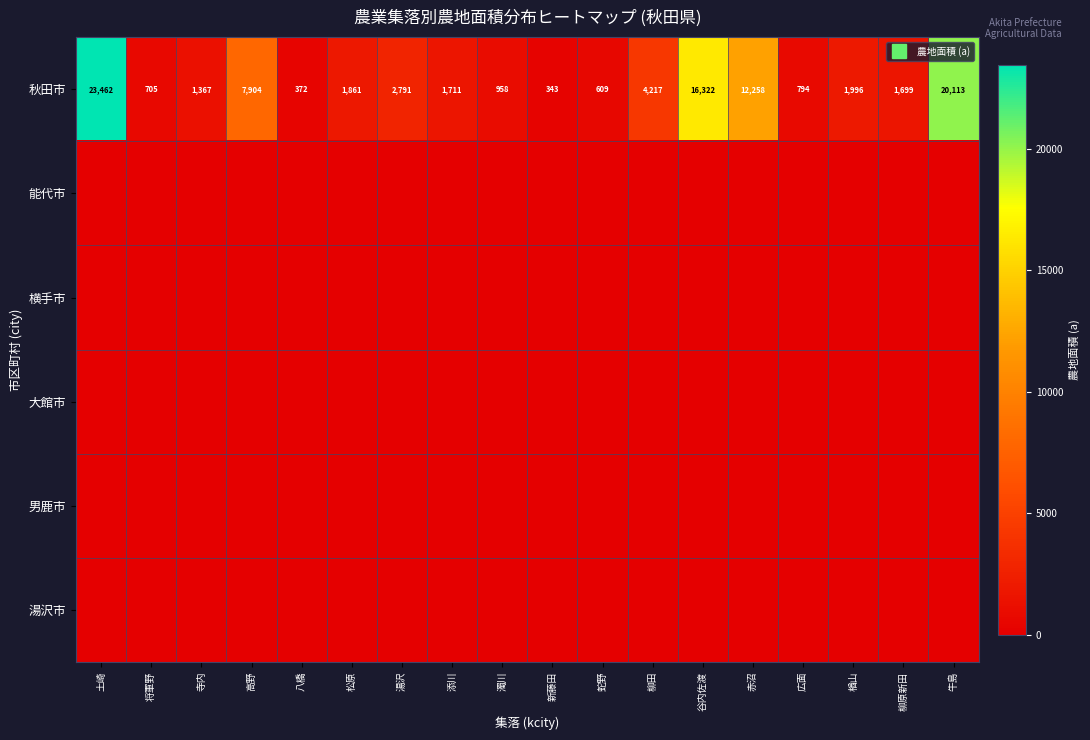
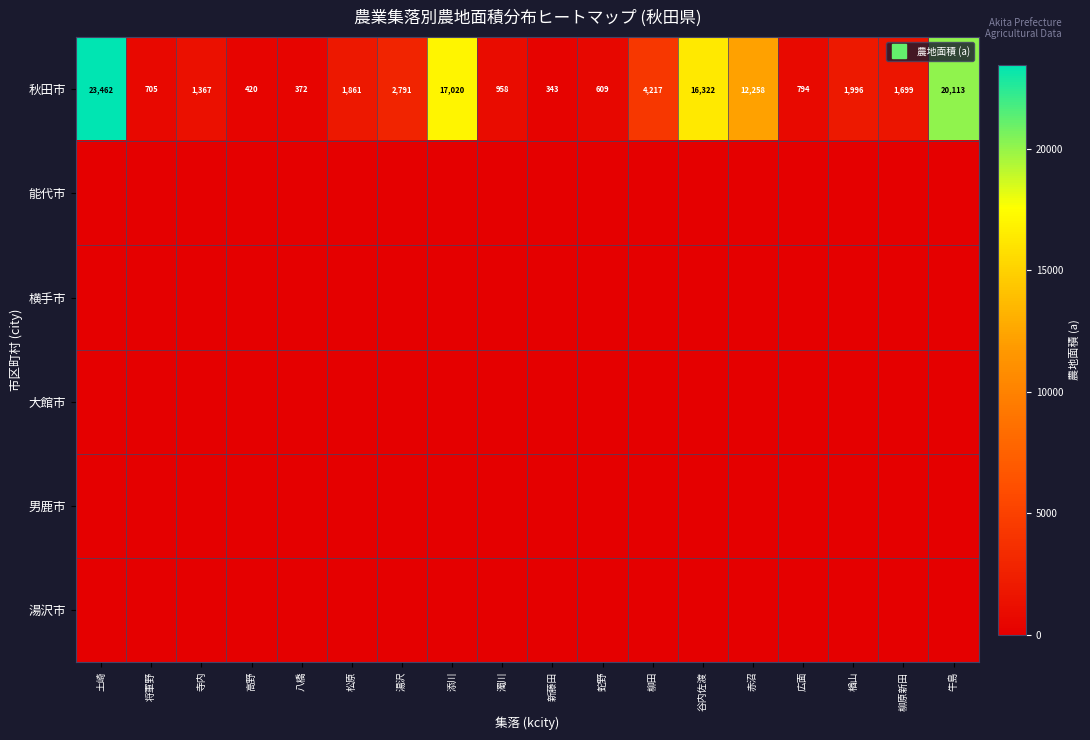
  {
    "秋田市": {
      "土崎": "23,462",
      "将軍野": "705",
      "寺内": "1,367",
-     "高野": "7,904",
+     "高野": "420",
      "八橋": "372",
      "松原": "1,861",
      "湯沢": "2,791",
-     "添川": "1,711",
+     "添川": "17,020",
      "濁川": "958",
      "新藤田": "343",
      "蛇野": "609",
      "柳田": "4,217",
      "谷内佐渡": "16,322",
      "赤沼": "12,258",
      "広面": "794",
      "楢山": "1,996",
      "柳原新田": "1,699",
      "牛島": "20,113"
    }
  }
